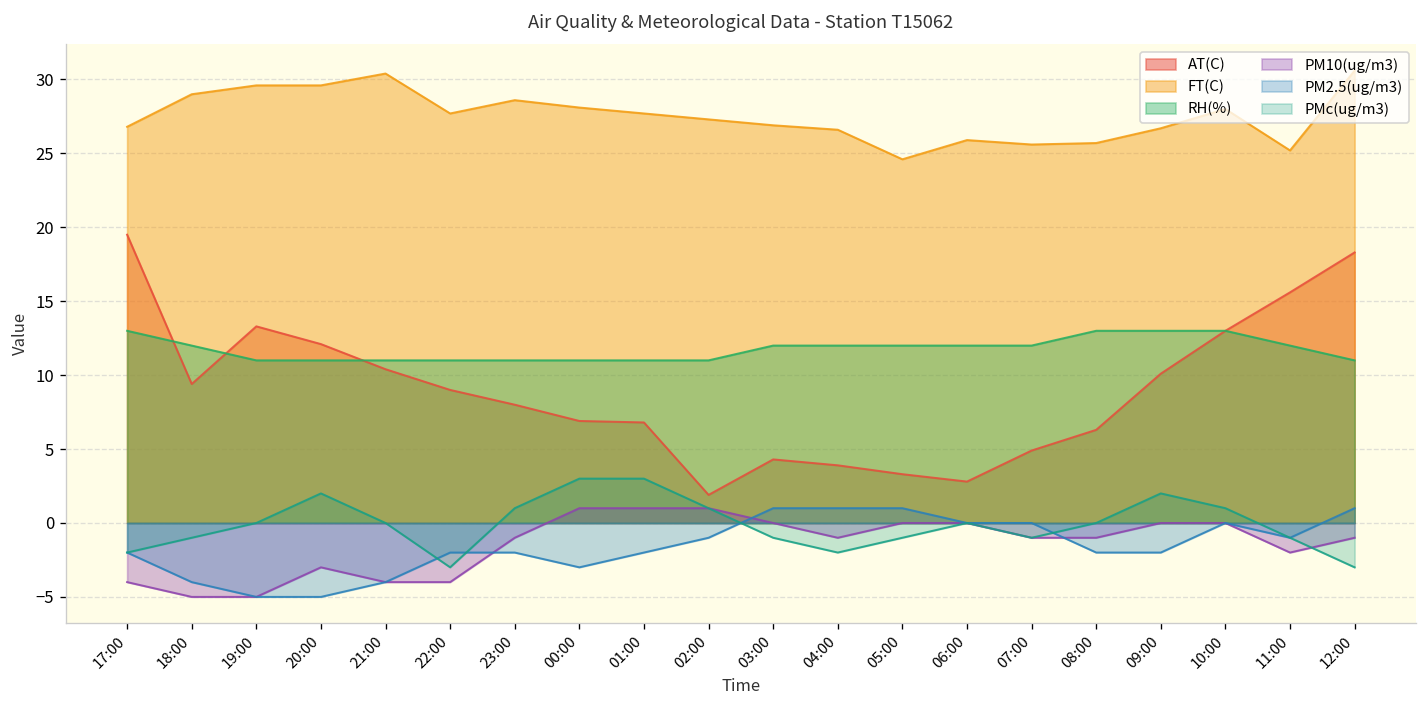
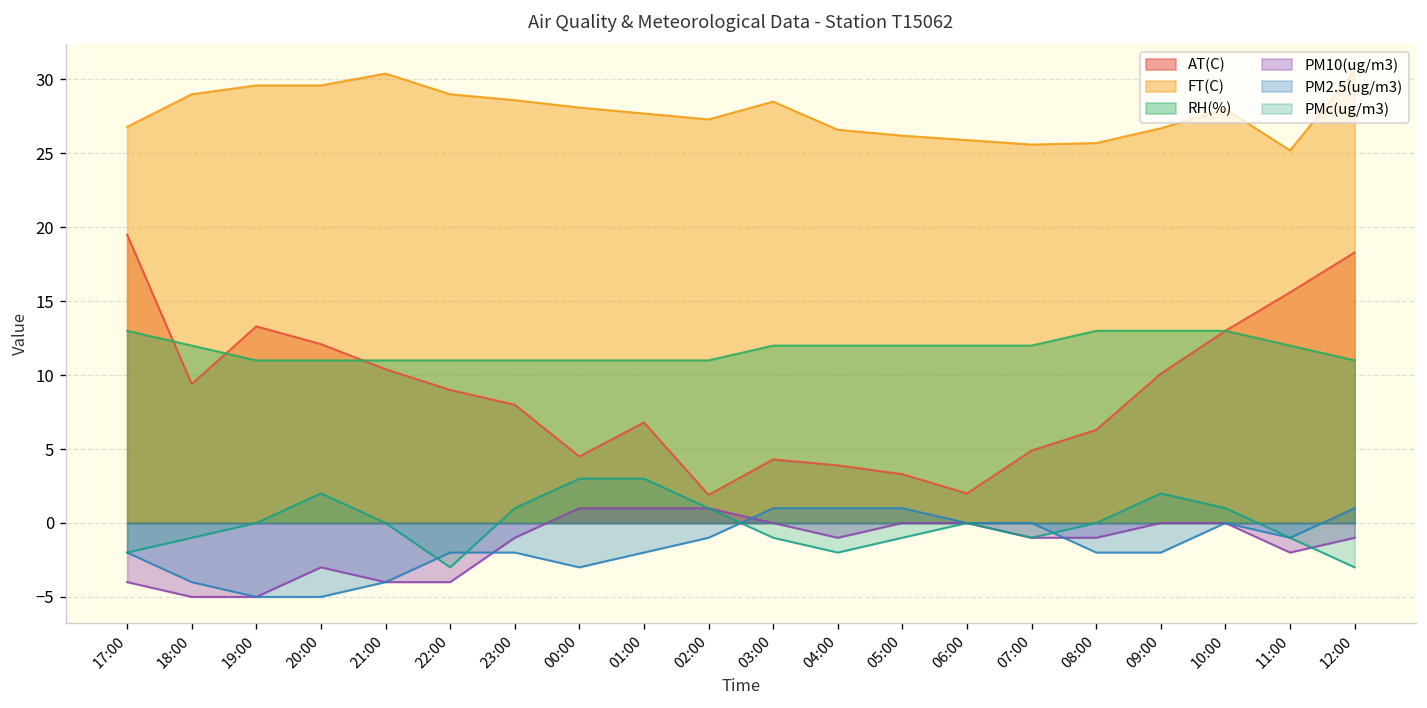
  {
    "AT(C)": {
      "17:00": 19.5,
      "18:00": 9.4,
      "19:00": 13.3,
      "20:00": 12.1,
      "21:00": 10.4,
      "22:00": 9.0,
      "23:00": 8.0,
-     "00:00": 6.9,
+     "00:00": 4.5,
      "01:00": 6.8,
      "02:00": 1.9,
      "03:00": 4.3,
      "04:00": 3.9,
      "05:00": 3.3,
-     "06:00": 2.8,
+     "06:00": 2.0,
      "07:00": 4.9,
      "08:00": 6.3,
      "09:00": 10.1,
      "11:00": 15.6,
      "12:00": 18.3
    },
    "FT(C)": {
      "17:00": 26.8,
      "18:00": 29.0,
      "19:00": 29.6,
      "20:00": 29.6,
      "21:00": 30.4,
-     "22:00": 27.7,
+     "22:00": 29.0,
      "23:00": 28.6,
      "00:00": 28.1,
      "01:00": 27.7,
      "02:00": 27.3,
-     "03:00": 26.9,
+     "03:00": 28.5,
      "04:00": 26.6,
-     "05:00": 24.6,
+     "05:00": 26.2,
      "06:00": 25.9,
      "07:00": 25.6,
      "08:00": 25.7,
      "09:00": 26.7,
      "11:00": 25.2
    }
  }
